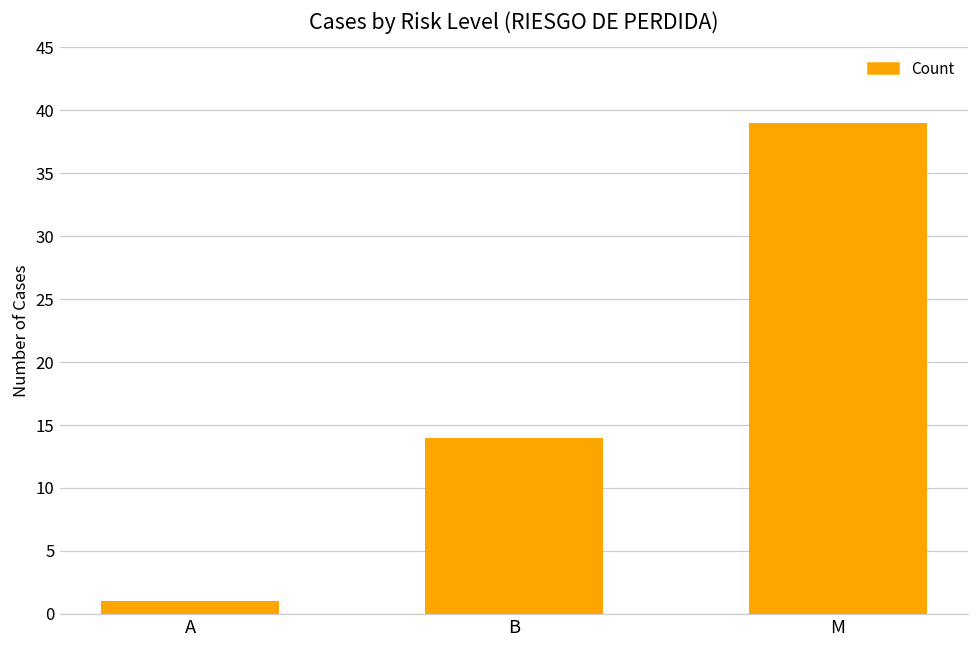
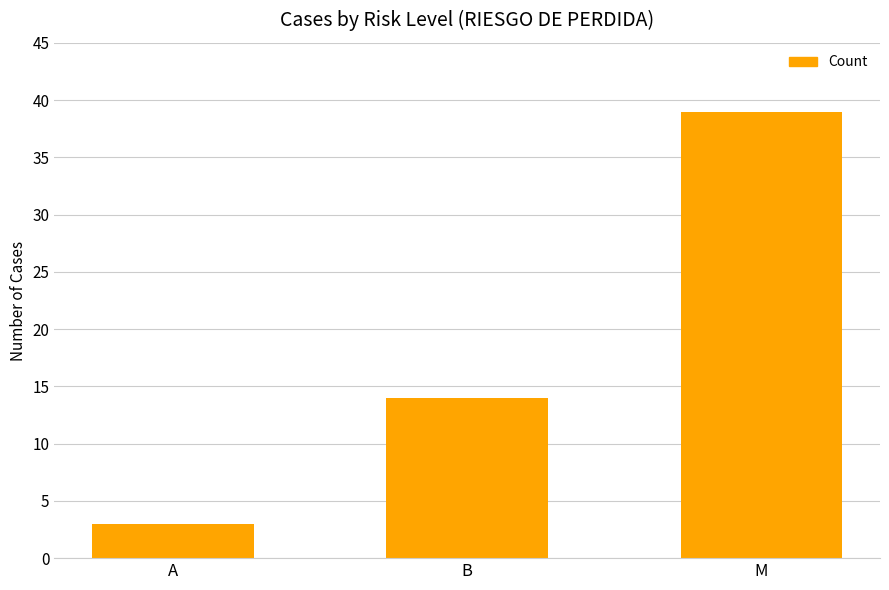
  {
-   "A": 1,
+   "A": 3,
    "B": 14,
    "M": 39
  }
